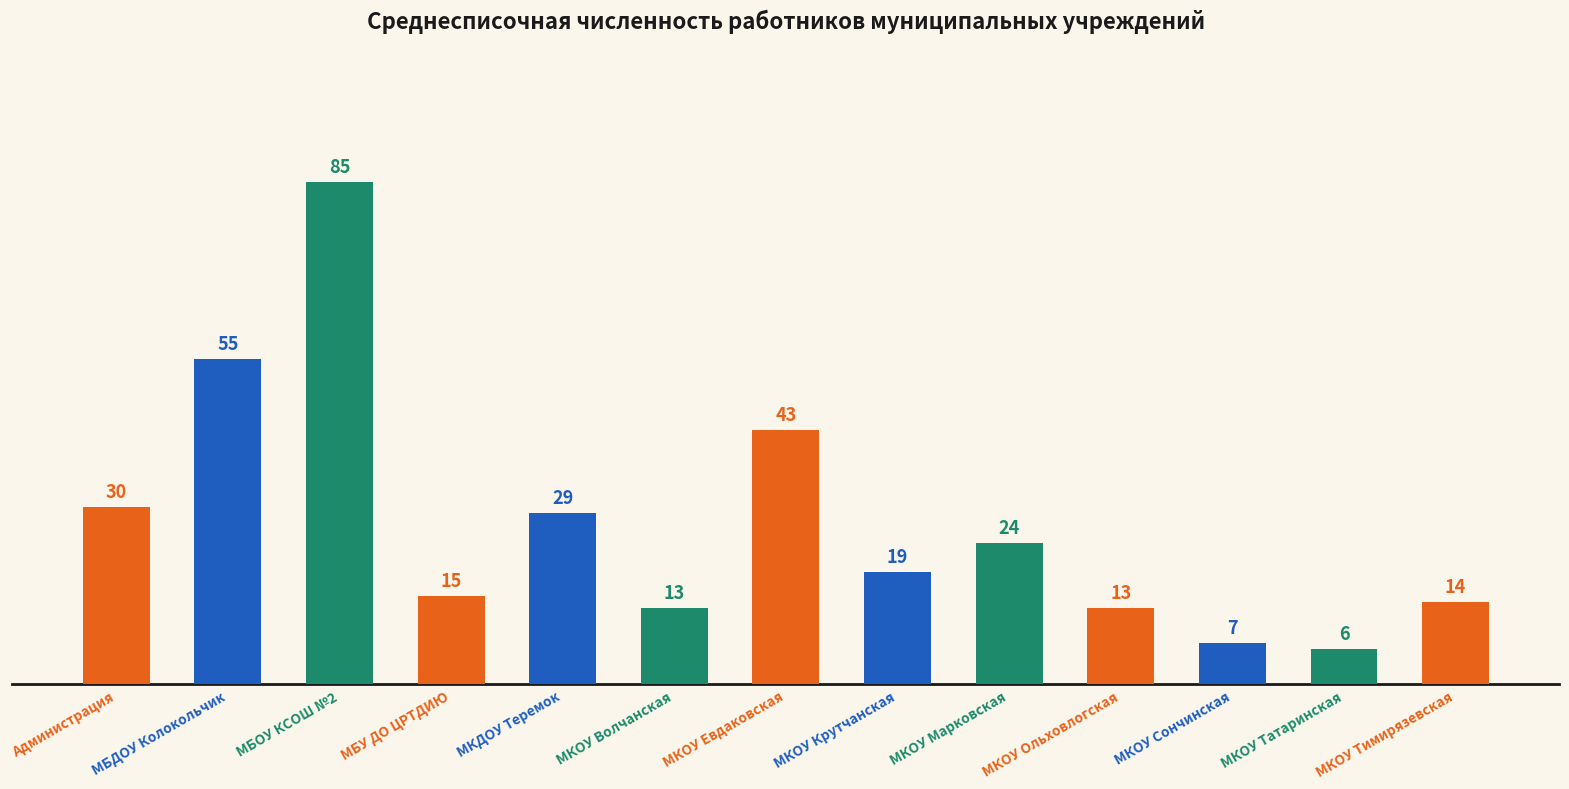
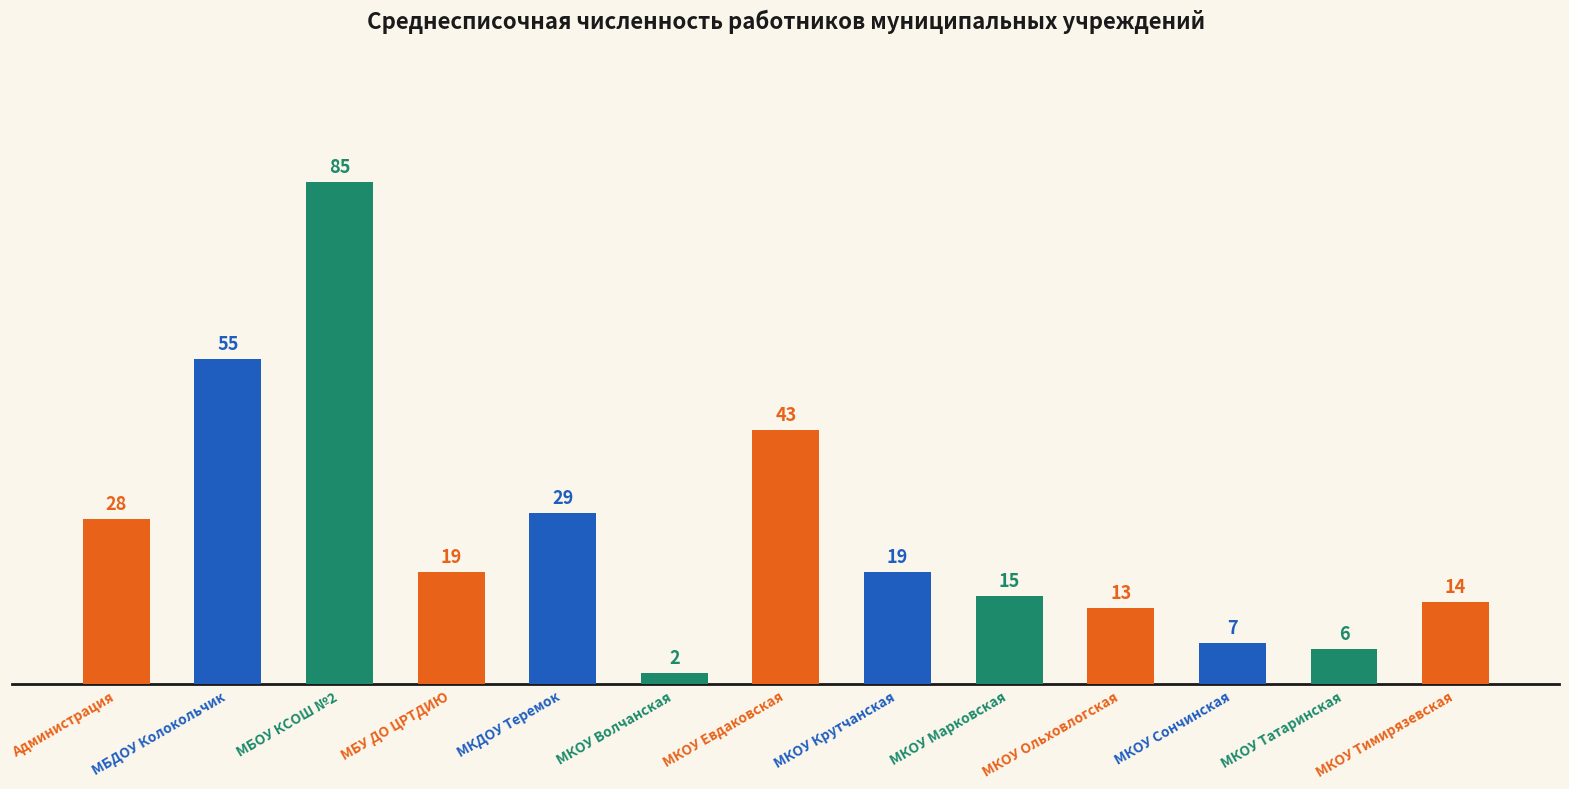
  {
-   "Администрация": 30,
+   "Администрация": 28,
    "МБДОУ Колокольчик": 55,
    "МБОУ КСОШ №2": 85,
-   "МБУ ДО ЦРТДИЮ": 15,
+   "МБУ ДО ЦРТДИЮ": 19,
    "МКДОУ Теремок": 29,
-   "МКОУ Волчанская": 13,
+   "МКОУ Волчанская": 2,
    "МКОУ Евдаковская": 43,
    "МКОУ Крутчанская": 19,
-   "МКОУ Марковская": 24,
+   "МКОУ Марковская": 15,
    "МКОУ Ольховлогская": 13,
    "МКОУ Сончинская": 7,
    "МКОУ Татаринская": 6,
    "МКОУ Тимирязевская": 14
  }
